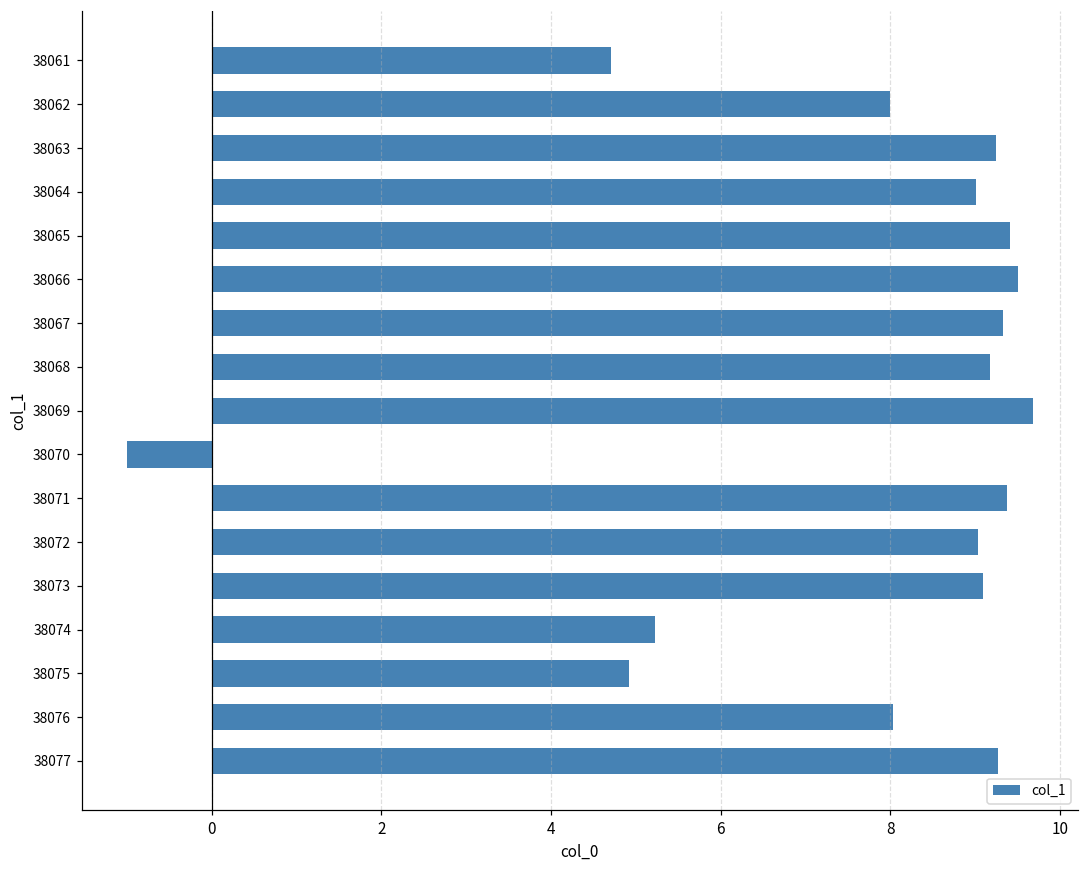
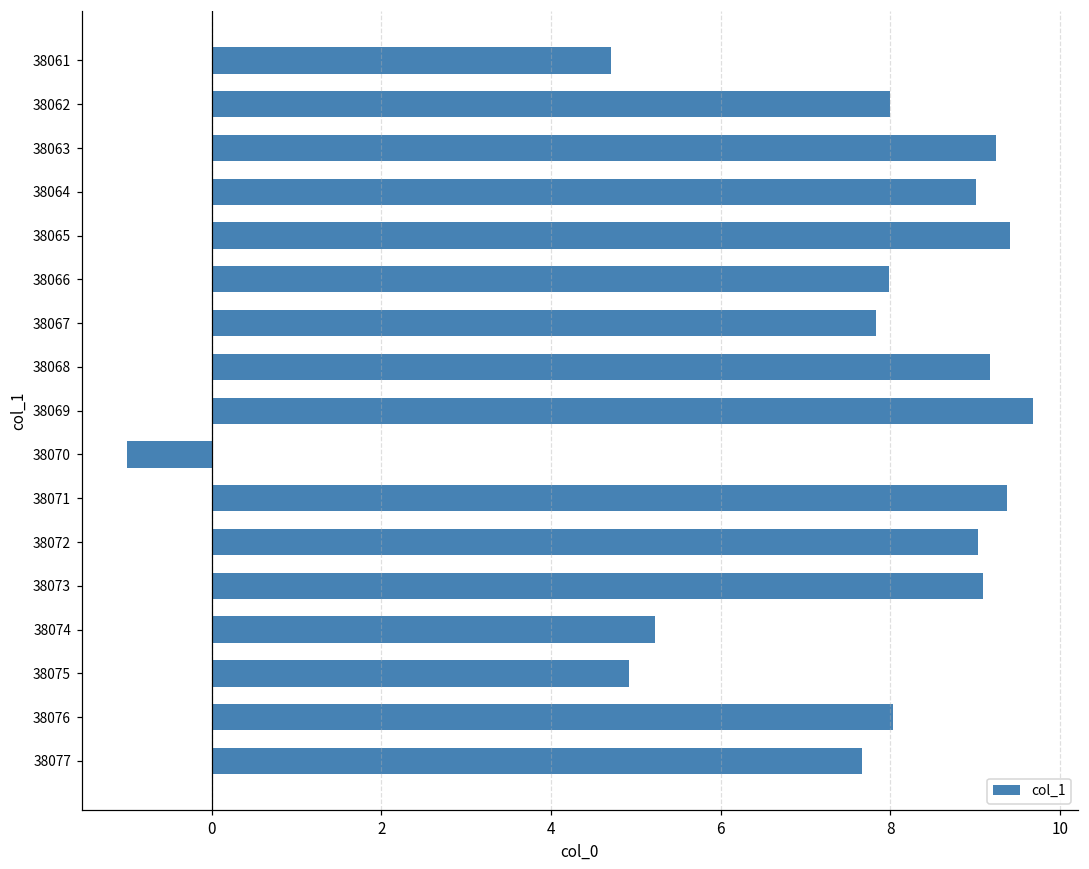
  {
    "38061": 4.7,
    "38062": 8.0,
    "38063": 9.2,
    "38064": 9.0,
    "38065": 9.4,
-   "38066": 9.5,
-   "38067": 9.3,
+   "38066": 8.0,
+   "38067": 7.8,
    "38068": 9.2,
    "38069": 9.7,
    "38070": -1.0,
    "38071": 9.4,
    "38072": 9.0,
    "38073": 9.1,
    "38074": 5.2,
    "38075": 4.9,
    "38076": 8.0,
-   "38077": 9.3
+   "38077": 7.7
  }
